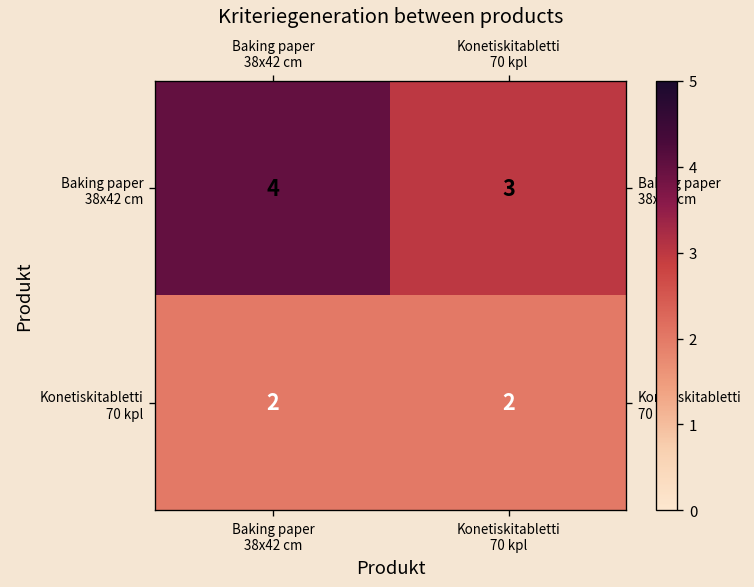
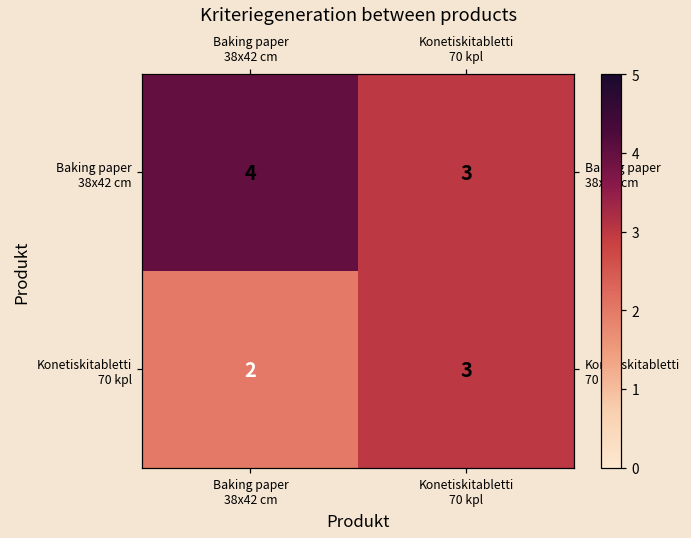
  {
    "Baking paper 38x42 cm": {
      "Baking paper 38x42 cm": 4,
      "Konetiskitabletti 70 kpl": 3
    },
    "Konetiskitabletti 70 kpl": {
      "Baking paper 38x42 cm": 2,
-     "Konetiskitabletti 70 kpl": 2
+     "Konetiskitabletti 70 kpl": 3
    }
  }
